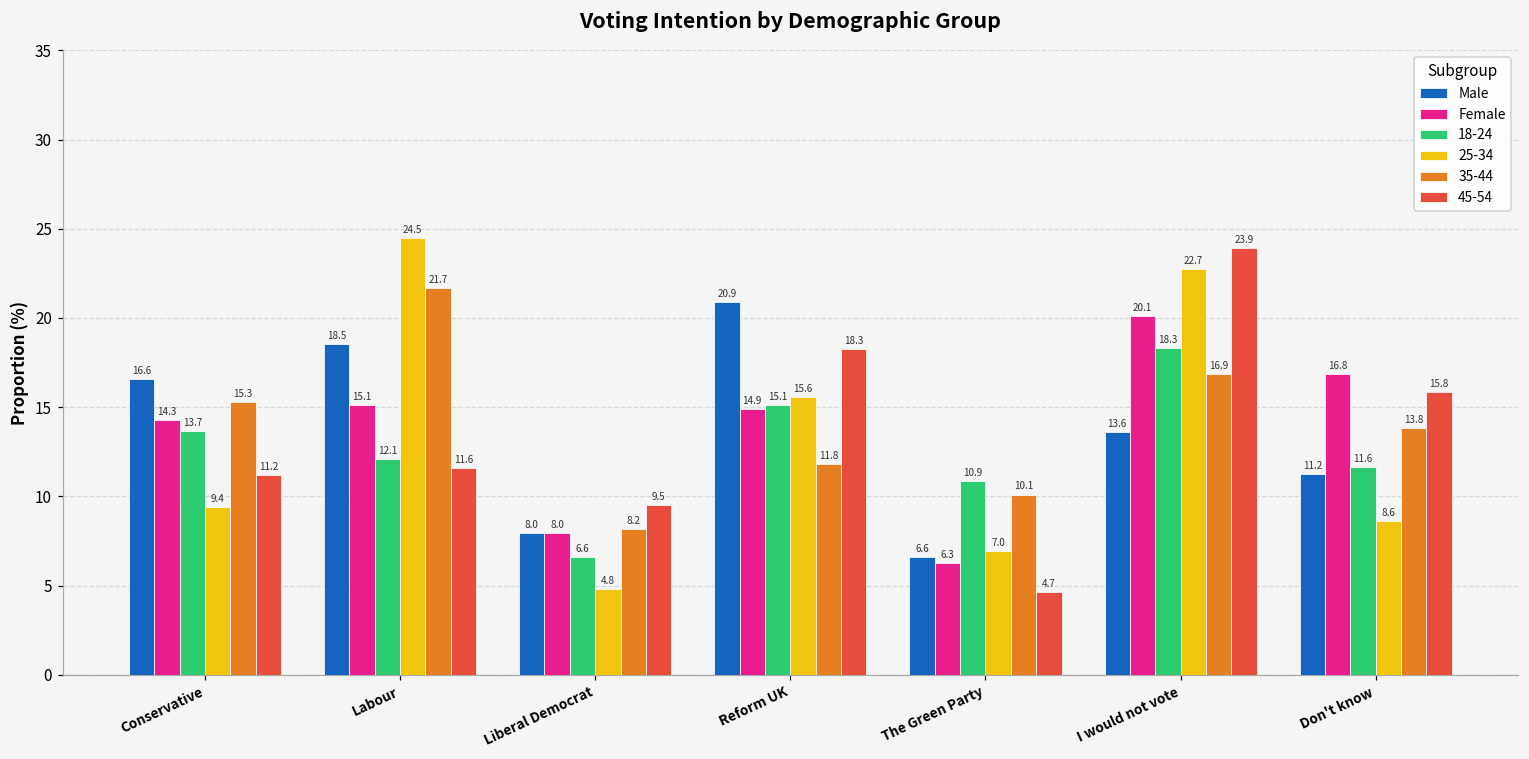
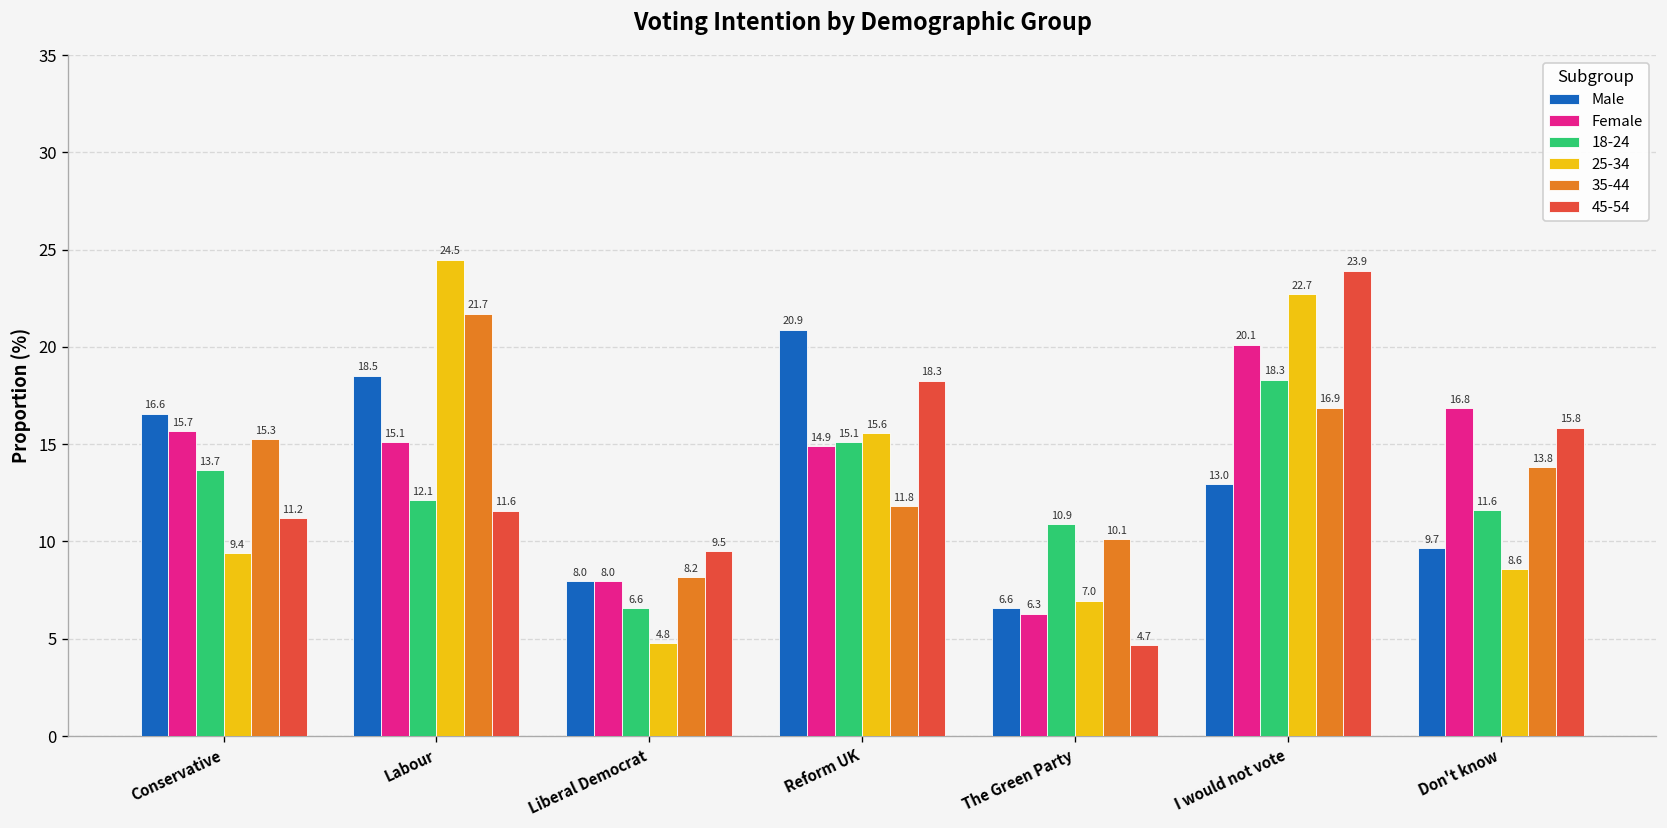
  {
    "Male": {
      "Conservative": 16.6,
      "Labour": 18.5,
      "Liberal Democrat": 8.0,
      "Reform UK": 20.9,
      "The Green Party": 6.6,
-     "I would not vote": 13.6,
-     "Don't know": 11.2
+     "I would not vote": 13.0,
+     "Don't know": 9.7
    },
    "Female": {
-     "Conservative": 14.3,
+     "Conservative": 15.7,
      "Labour": 15.1,
      "Liberal Democrat": 8.0,
      "Reform UK": 14.9,
      "The Green Party": 6.3,
      "I would not vote": 20.1,
      "Don't know": 16.8
    },
    "18-24": {
      "Conservative": 13.7,
      "Labour": 12.1,
      "Liberal Democrat": 6.6,
      "Reform UK": 15.1,
      "The Green Party": 10.9,
      "I would not vote": 18.3,
      "Don't know": 11.6
    },
    "25-34": {
      "Conservative": 9.4,
      "Labour": 24.5,
      "Liberal Democrat": 4.8,
      "Reform UK": 15.6,
      "The Green Party": 7.0,
      "I would not vote": 22.7,
      "Don't know": 8.6
    }
  }
